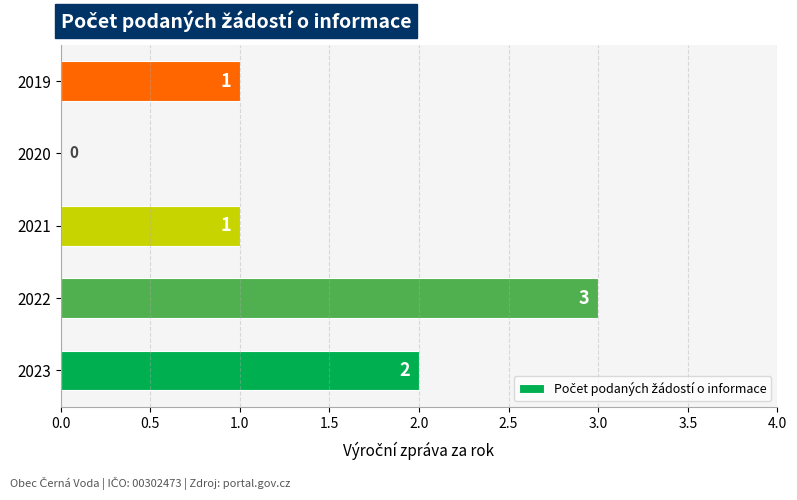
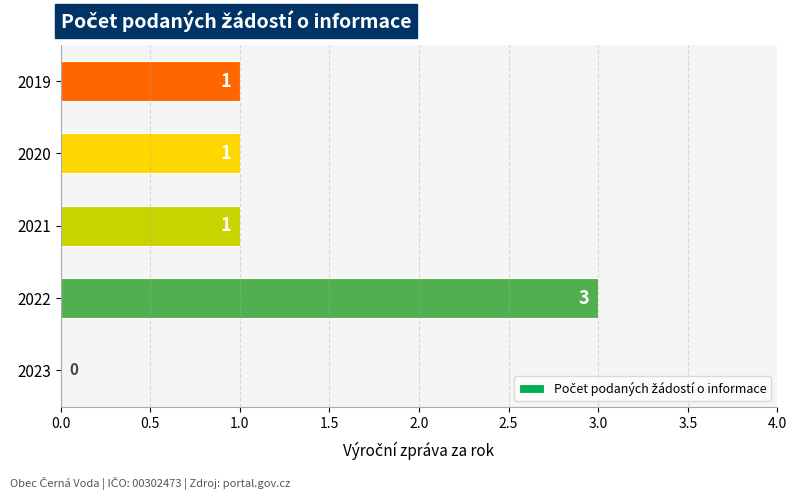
  {
    "2019": 1,
-   "2020": 0,
+   "2020": 1,
    "2021": 1,
    "2022": 3,
-   "2023": 2
+   "2023": 0
  }
